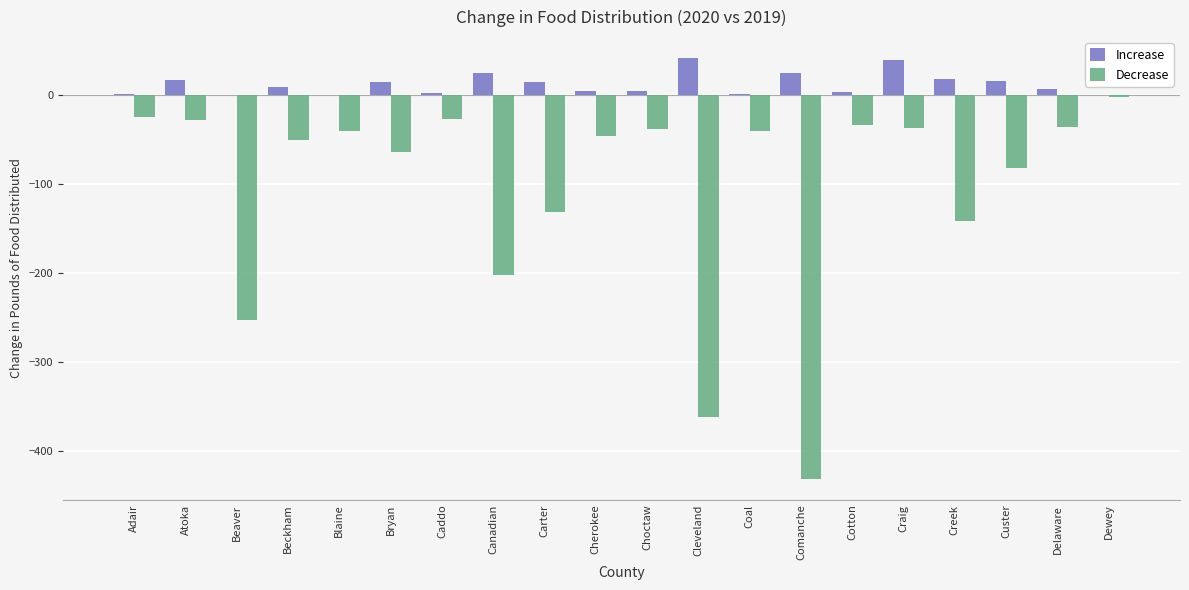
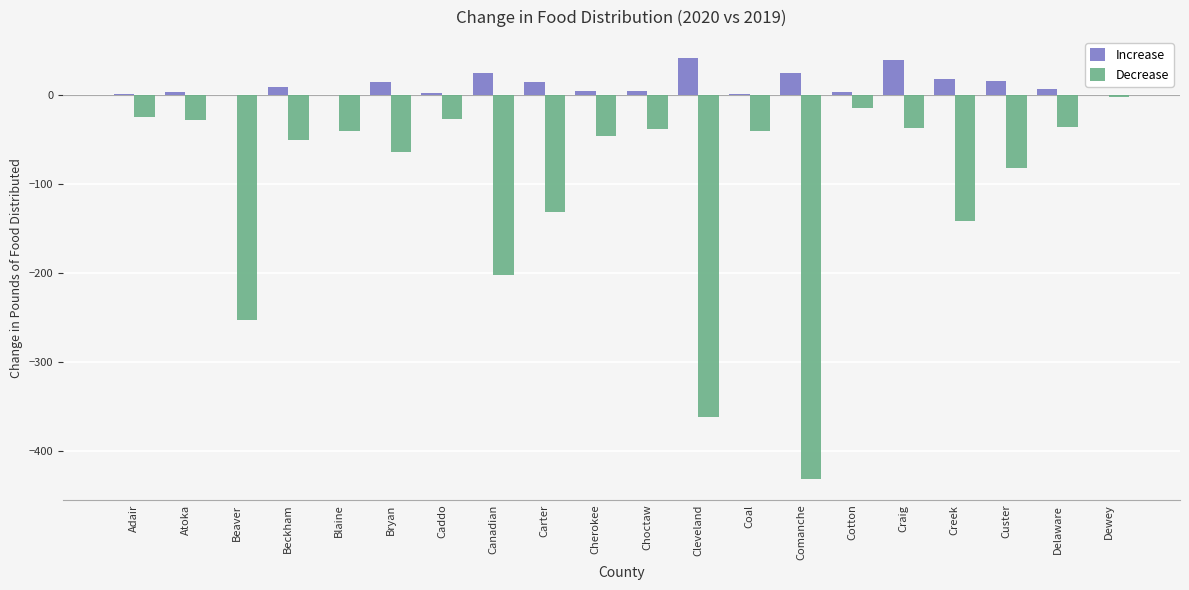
  {
    "Increase": {
-     "Atoka": 20,
+     "Atoka": 0,
      "Beaver": 0,
      "Beckham": 10,
      "Blaine": 0,
      "Bryan": 20,
      "Caddo": 0,
      "Canadian": 30,
      "Carter": 20,
      "Cherokee": 10,
      "Choctaw": 10,
      "Cleveland": 40,
      "Comanche": 30,
      "Cotton": 0,
      "Craig": 40,
      "Creek": 20,
      "Custer": 20,
      "Delaware": 10,
      "Dewey": 0
    },
    "Decrease": {
      "Adair": -20,
      "Atoka": -30,
      "Beaver": -250,
      "Beckham": -50,
      "Blaine": -40,
      "Bryan": -60,
      "Caddo": -30,
      "Canadian": -200,
      "Carter": -130,
      "Cherokee": -50,
      "Choctaw": -40,
      "Cleveland": -360,
      "Coal": -40,
      "Comanche": -430,
-     "Cotton": -30,
+     "Cotton": -10,
      "Craig": -40,
      "Creek": -140,
      "Custer": -80,
      "Delaware": -40
    }
  }
